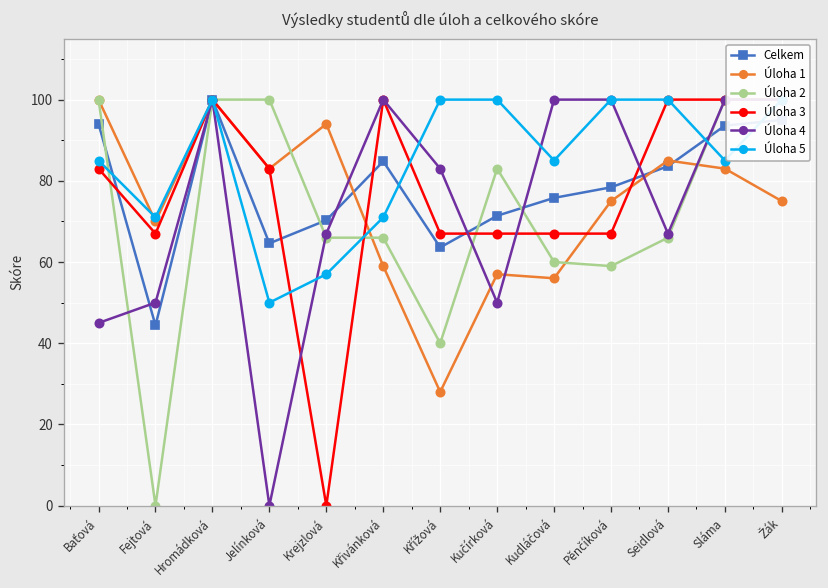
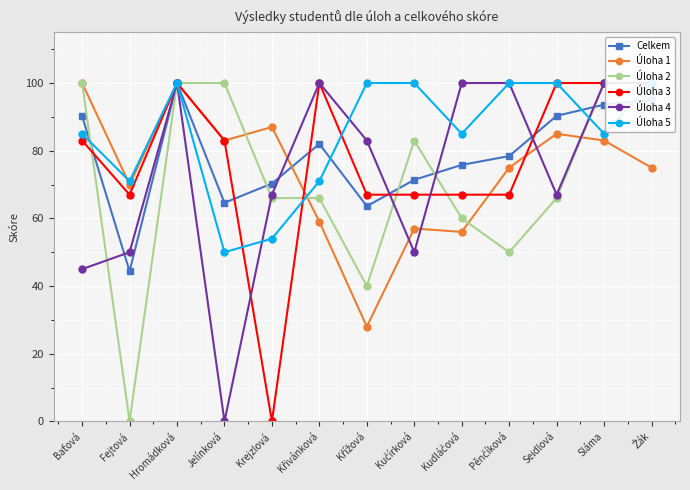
  {
    "Celkem": {
-     "Baťová": 94,
+     "Baťová": 90,
      "Fejtová": 44,
      "Jelínková": 65,
      "Krejzlová": 70,
-     "Křivánková": 85,
+     "Křivánková": 82,
      "Křížová": 64,
      "Kučírková": 71,
      "Kudláčová": 76,
      "Pěnčíková": 78,
-     "Seidlová": 84,
+     "Seidlová": 90,
      "Sláma": 94
    },
    "Úloha 1": {
      "Fejtová": 70,
-     "Krejzlová": 94,
+     "Krejzlová": 87,
      "Křivánková": 59,
      "Křížová": 28,
      "Kučírková": 57,
      "Kudláčová": 56,
      "Pěnčíková": 75,
      "Seidlová": 85,
      "Sláma": 83,
      "Žák": 75
    },
    "Úloha 2": {
      "Fejtová": 0,
      "Jelínková": 100,
      "Krejzlová": 66,
      "Křivánková": 66,
      "Křížová": 40,
      "Kučírková": 83,
      "Kudláčová": 60,
-     "Pěnčíková": 59,
+     "Pěnčíková": 50,
      "Seidlová": 66
    },
    "Úloha 3": {
      "Baťová": 83,
      "Fejtová": 67,
      "Krejzlová": 0,
      "Křížová": 67,
      "Kučírková": 67,
      "Kudláčová": 67,
      "Pěnčíková": 67
    },
    "Úloha 4": {
      "Baťová": 45,
      "Fejtová": 50,
      "Jelínková": 0,
      "Krejzlová": 67,
      "Křížová": 83,
      "Kučírková": 50,
      "Kudláčová": 100,
      "Seidlová": 67
    },
    "Úloha 5": {
      "Baťová": 85,
      "Fejtová": 71,
      "Jelínková": 50,
-     "Krejzlová": 57,
+     "Krejzlová": 54,
      "Křivánková": 71,
      "Křížová": 100,
      "Kučírková": 100,
      "Kudláčová": 85,
      "Sláma": 85
    }
  }
